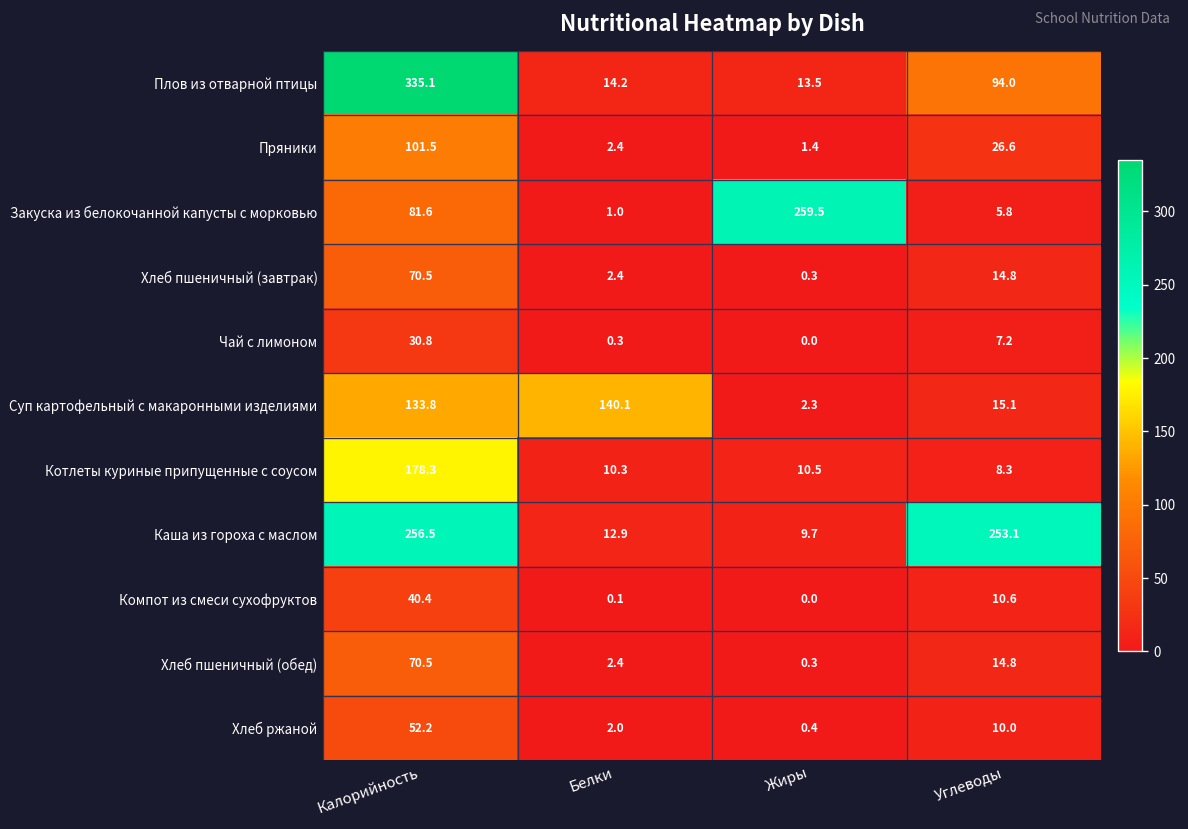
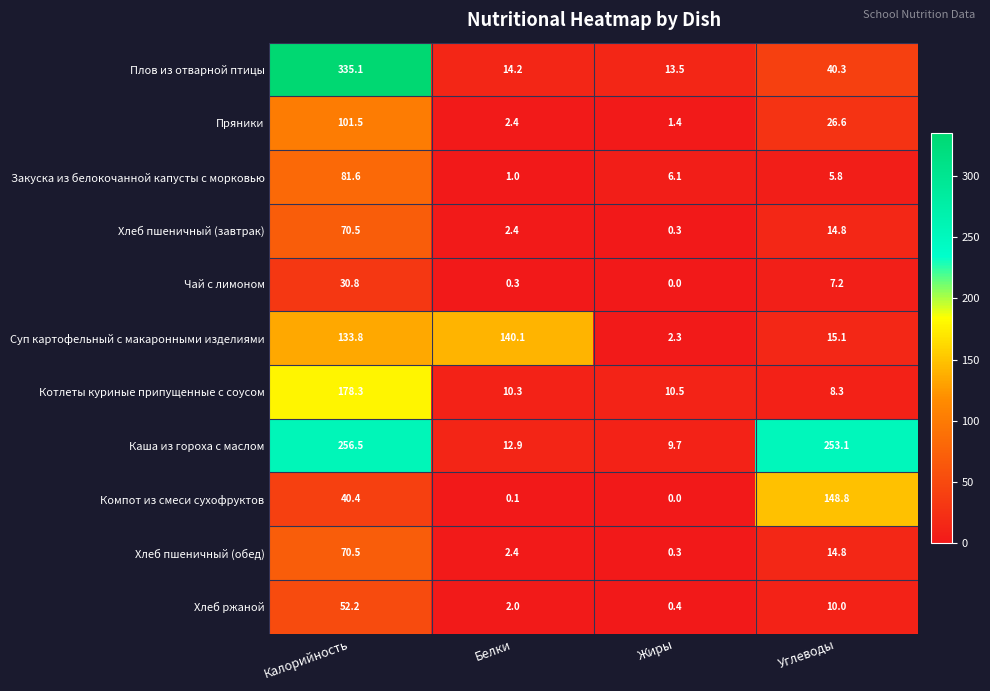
  {
    "Плов из отварной птицы": {
      "Калорийность": 335.1,
      "Белки": 14.2,
      "Жиры": 13.5,
-     "Углеводы": 94.0
+     "Углеводы": 40.3
    },
    "Пряники": {
      "Калорийность": 101.5,
      "Белки": 2.4,
      "Жиры": 1.4,
      "Углеводы": 26.6
    },
    "Закуска из белокочанной капусты с морковью": {
      "Калорийность": 81.6,
      "Белки": 1.0,
-     "Жиры": 259.5,
+     "Жиры": 6.1,
      "Углеводы": 5.8
    },
    "Хлеб пшеничный (завтрак)": {
      "Калорийность": 70.5,
      "Белки": 2.4,
      "Жиры": 0.3,
      "Углеводы": 14.8
    },
    "Чай с лимоном": {
      "Калорийность": 30.8,
      "Белки": 0.3,
      "Жиры": 0.0,
      "Углеводы": 7.2
    },
    "Суп картофельный с макаронными изделиями": {
      "Калорийность": 133.8,
      "Белки": 140.1,
      "Жиры": 2.3,
      "Углеводы": 15.1
    },
    "Котлеты куриные припущенные с соусом": {
      "Калорийность": 178.3,
      "Белки": 10.3,
      "Жиры": 10.5,
      "Углеводы": 8.3
    },
    "Каша из гороха с маслом": {
      "Калорийность": 256.5,
      "Белки": 12.9,
      "Жиры": 9.7,
      "Углеводы": 253.1
    },
    "Компот из смеси сухофруктов": {
      "Калорийность": 40.4,
      "Белки": 0.1,
      "Жиры": 0.0,
-     "Углеводы": 10.6
+     "Углеводы": 148.8
    },
    "Хлеб пшеничный (обед)": {
      "Калорийность": 70.5,
      "Белки": 2.4,
      "Жиры": 0.3,
      "Углеводы": 14.8
    },
    "Хлеб ржаной": {
      "Калорийность": 52.2,
      "Белки": 2.0,
      "Жиры": 0.4,
      "Углеводы": 10.0
    }
  }
